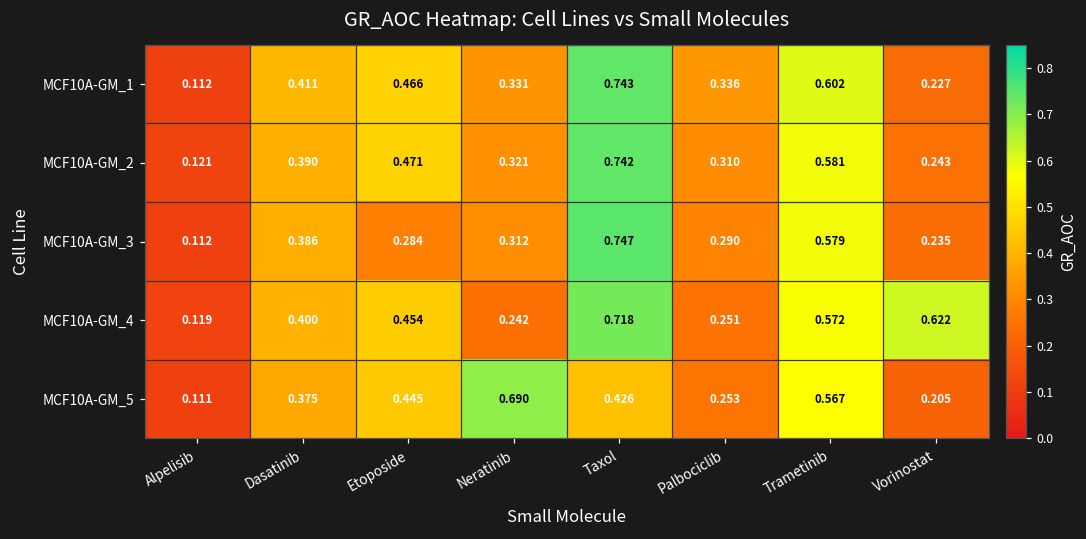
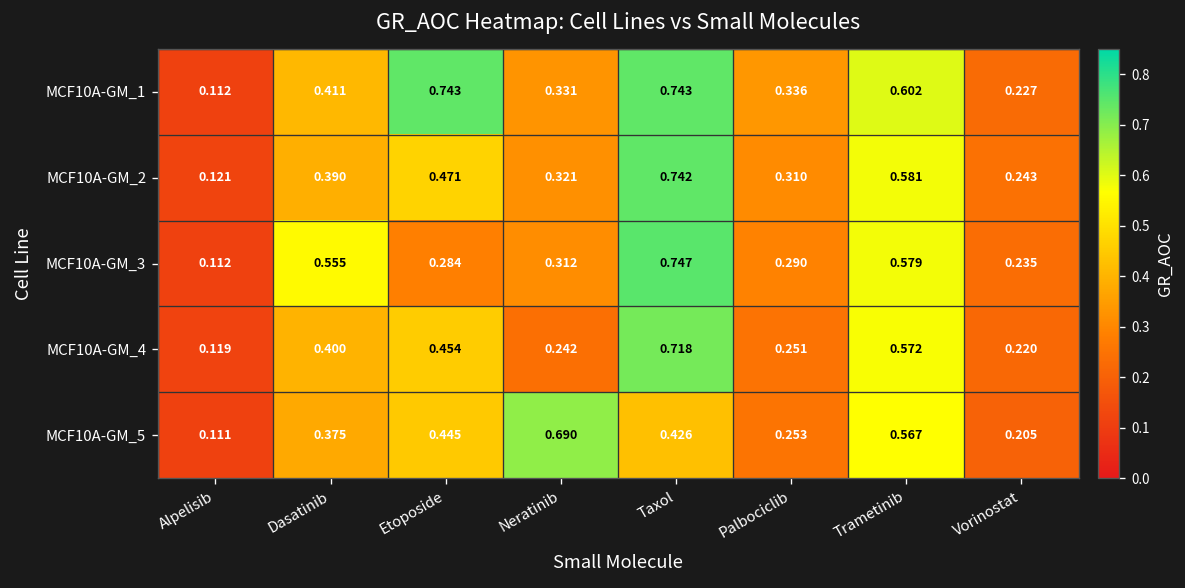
  {
    "MCF10A-GM_1": {
      "Alpelisib": 0.112,
      "Dasatinib": 0.411,
-     "Etoposide": 0.466,
+     "Etoposide": 0.743,
      "Neratinib": 0.331,
      "Taxol": 0.743,
      "Palbociclib": 0.336,
      "Trametinib": 0.602,
      "Vorinostat": 0.227
    },
    "MCF10A-GM_2": {
      "Alpelisib": 0.121,
      "Dasatinib": 0.390,
      "Etoposide": 0.471,
      "Neratinib": 0.321,
      "Taxol": 0.742,
      "Palbociclib": 0.310,
      "Trametinib": 0.581,
      "Vorinostat": 0.243
    },
    "MCF10A-GM_3": {
      "Alpelisib": 0.112,
-     "Dasatinib": 0.386,
+     "Dasatinib": 0.555,
      "Etoposide": 0.284,
      "Neratinib": 0.312,
      "Taxol": 0.747,
      "Palbociclib": 0.290,
      "Trametinib": 0.579,
      "Vorinostat": 0.235
    },
    "MCF10A-GM_4": {
      "Alpelisib": 0.119,
      "Dasatinib": 0.400,
      "Etoposide": 0.454,
      "Neratinib": 0.242,
      "Taxol": 0.718,
      "Palbociclib": 0.251,
      "Trametinib": 0.572,
-     "Vorinostat": 0.622
+     "Vorinostat": 0.220
    },
    "MCF10A-GM_5": {
      "Alpelisib": 0.111,
      "Dasatinib": 0.375,
      "Etoposide": 0.445,
      "Neratinib": 0.690,
      "Taxol": 0.426,
      "Palbociclib": 0.253,
      "Trametinib": 0.567,
      "Vorinostat": 0.205
    }
  }
